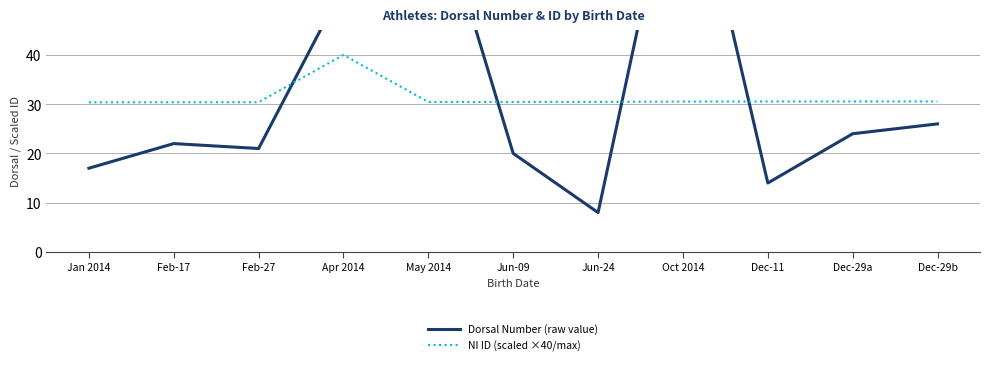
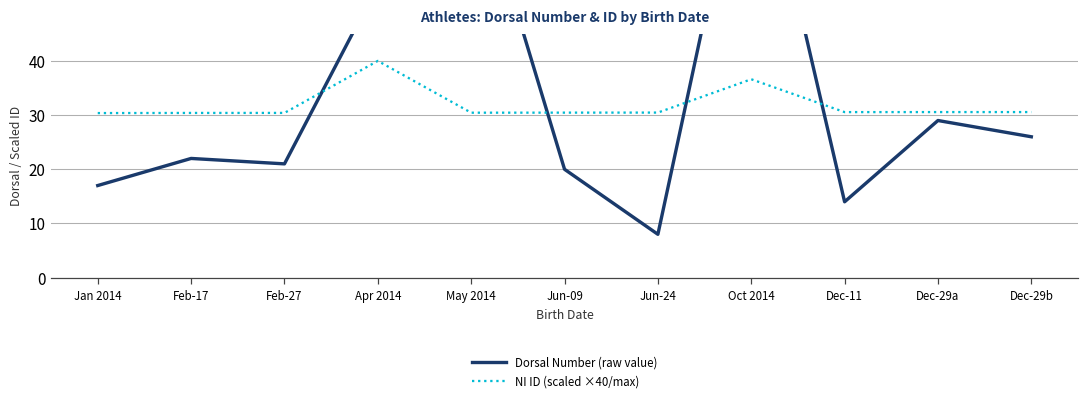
  {
    "Dorsal Number (raw value)": {
      "Jan 2014": 17,
      "Feb-17": 22,
      "Feb-27": 21,
      "Jun-09": 20,
      "Jun-24": 8,
      "Dec-11": 14,
-     "Dec-29a": 24,
+     "Dec-29a": 29,
      "Dec-29b": 26
    },
    "NI ID (scaled ×40/max)": {
      "Jan 2014": 30,
      "Feb-17": 30,
      "Feb-27": 30,
      "Apr 2014": 40,
      "May 2014": 30,
      "Jun-09": 30,
      "Jun-24": 30,
-     "Oct 2014": 31,
+     "Oct 2014": 37,
      "Dec-11": 31,
      "Dec-29a": 31,
      "Dec-29b": 31
    }
  }
